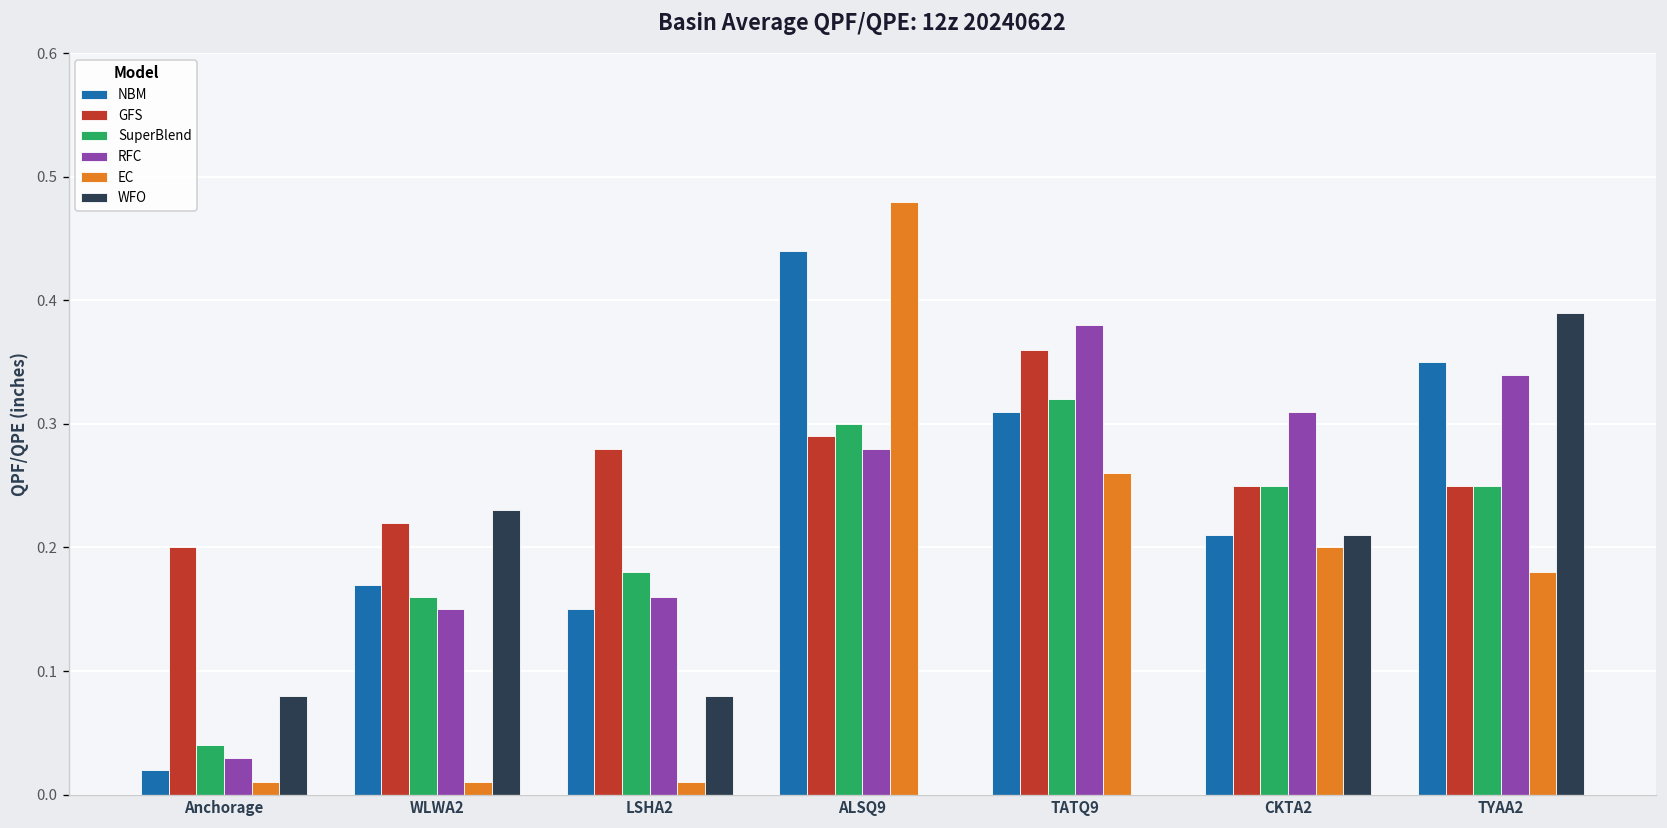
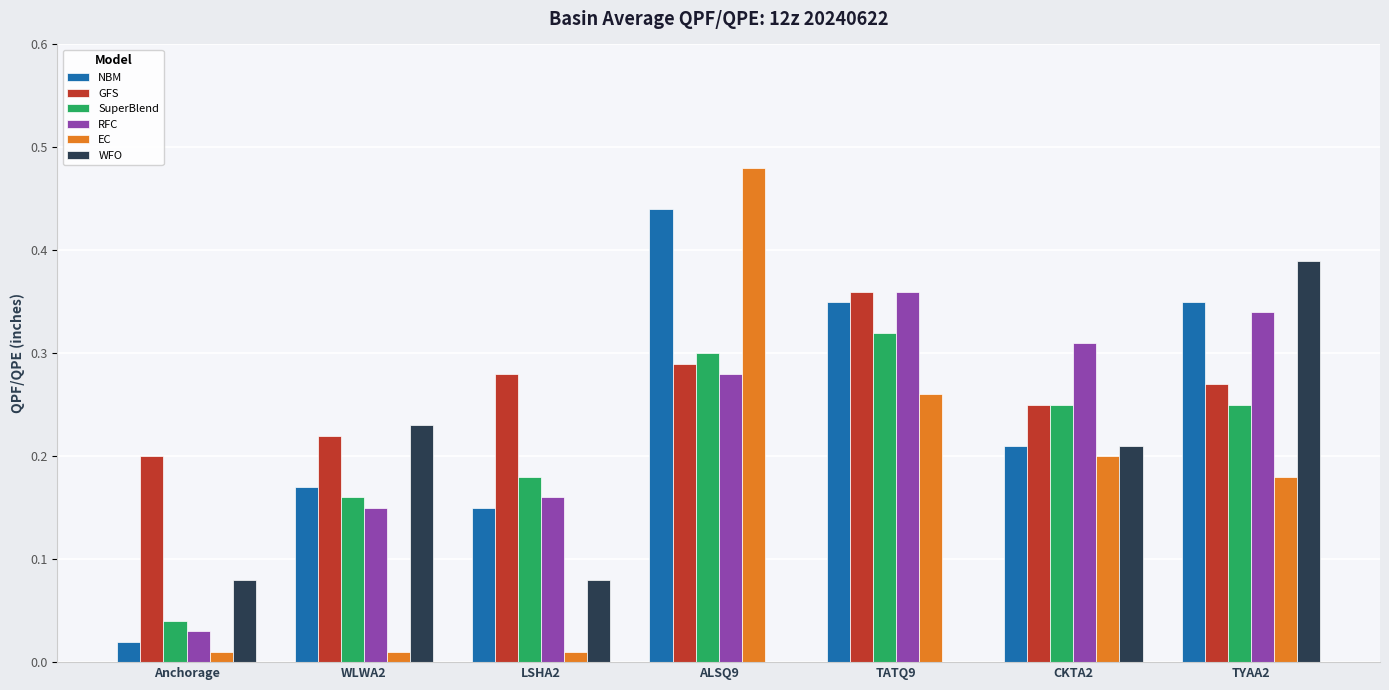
  {
    "NBM": {
      "Anchorage": 0.02,
      "WLWA2": 0.17,
      "LSHA2": 0.15,
      "ALSQ9": 0.44,
-     "TATQ9": 0.31,
+     "TATQ9": 0.35,
      "CKTA2": 0.21,
      "TYAA2": 0.35
    },
    "GFS": {
      "Anchorage": 0.20,
      "WLWA2": 0.22,
      "LSHA2": 0.28,
      "ALSQ9": 0.29,
      "TATQ9": 0.36,
      "CKTA2": 0.25,
-     "TYAA2": 0.25
+     "TYAA2": 0.27
    },
    "SuperBlend": {
      "Anchorage": 0.04,
      "WLWA2": 0.16,
      "LSHA2": 0.18,
      "ALSQ9": 0.30,
      "TATQ9": 0.32,
      "CKTA2": 0.25,
      "TYAA2": 0.25
    },
    "RFC": {
      "Anchorage": 0.03,
      "WLWA2": 0.15,
      "LSHA2": 0.16,
      "ALSQ9": 0.28,
-     "TATQ9": 0.38,
+     "TATQ9": 0.36,
      "CKTA2": 0.31,
      "TYAA2": 0.34
    },
    "EC": {
      "Anchorage": 0.01,
      "WLWA2": 0.01,
      "LSHA2": 0.01,
      "ALSQ9": 0.48,
      "TATQ9": 0.26,
      "CKTA2": 0.20,
      "TYAA2": 0.18
    },
    "WFO": {
      "Anchorage": 0.08,
      "WLWA2": 0.23,
      "LSHA2": 0.08,
      "ALSQ9": 0.00,
      "TATQ9": 0.00,
      "CKTA2": 0.21,
      "TYAA2": 0.39
    }
  }
